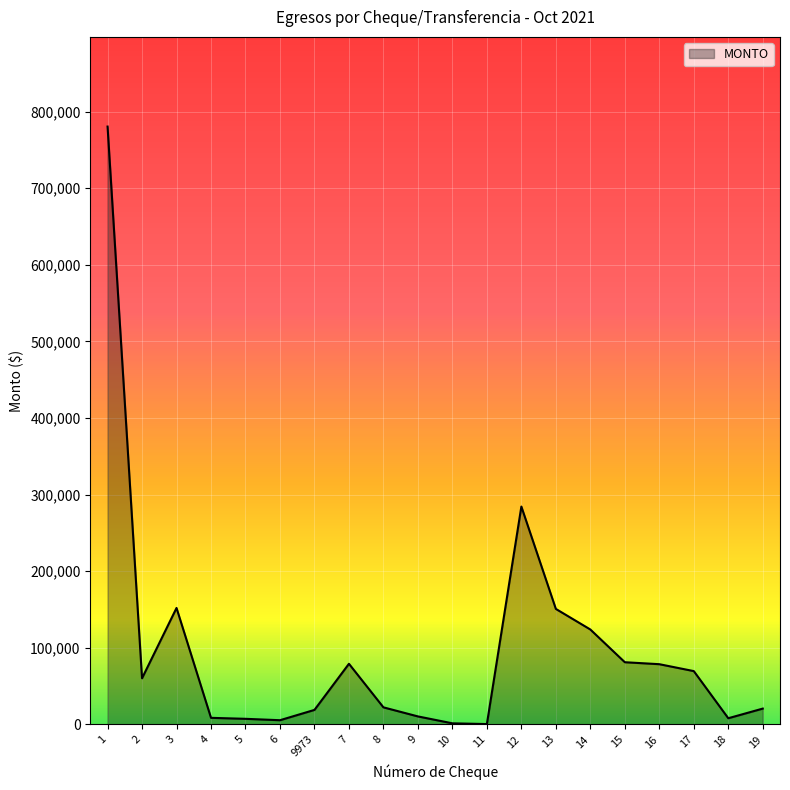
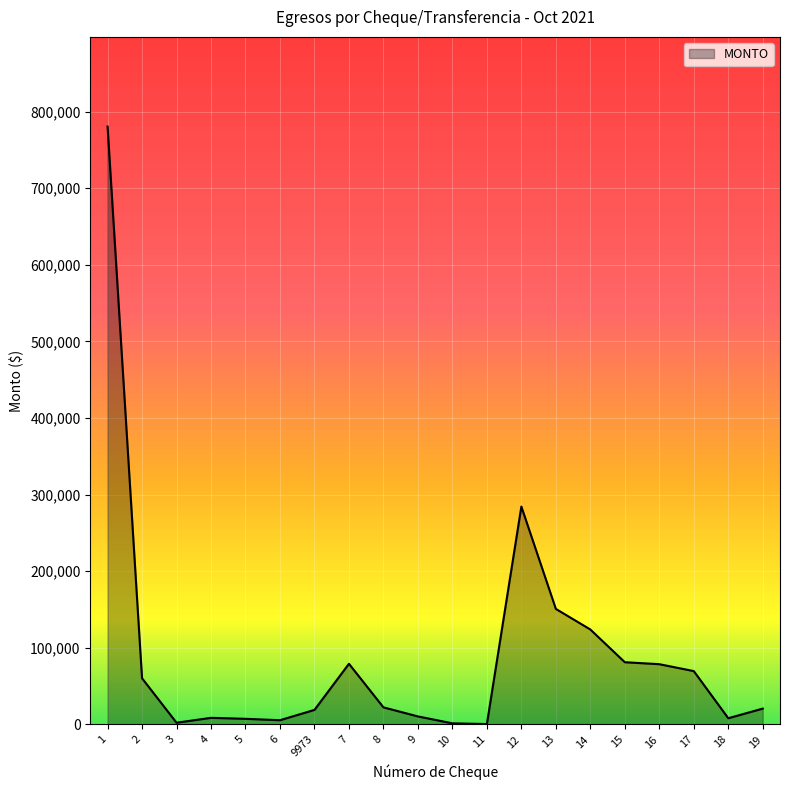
  {
    "1": "780,000",
    "2": "60,000",
-   "3": "150,000",
+   "3": "0",
    "4": "10,000",
    "5": "10,000",
    "6": "10,000",
    "9973": "20,000",
    "7": "80,000",
    "8": "20,000",
    "9": "10,000",
    "10": "0",
    "11": "0",
    "12": "280,000",
    "13": "150,000",
    "14": "120,000",
    "15": "80,000",
    "16": "80,000",
    "17": "70,000",
    "18": "10,000",
    "19": "20,000"
  }
